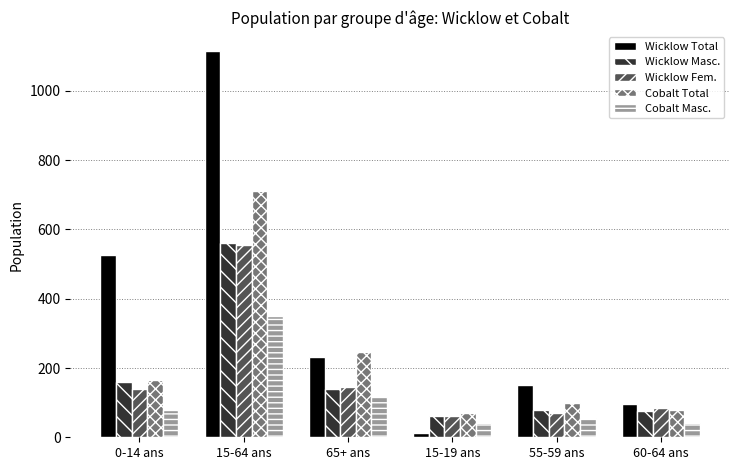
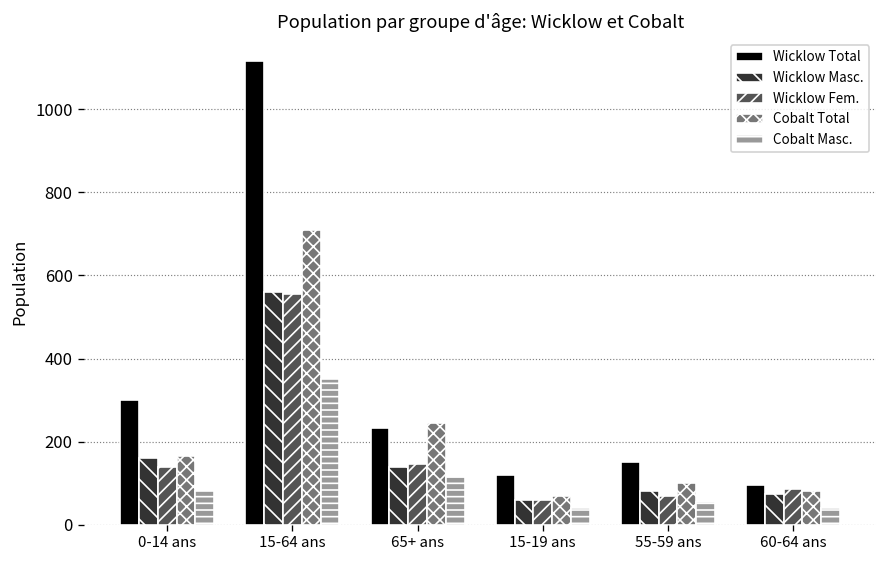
  {
    "Wicklow Total": {
-     "0-14 ans": 530,
+     "0-14 ans": 300,
      "15-64 ans": 1120,
      "65+ ans": 230,
-     "15-19 ans": 10,
+     "15-19 ans": 120,
      "55-59 ans": 150,
      "60-64 ans": 100
    }
  }
